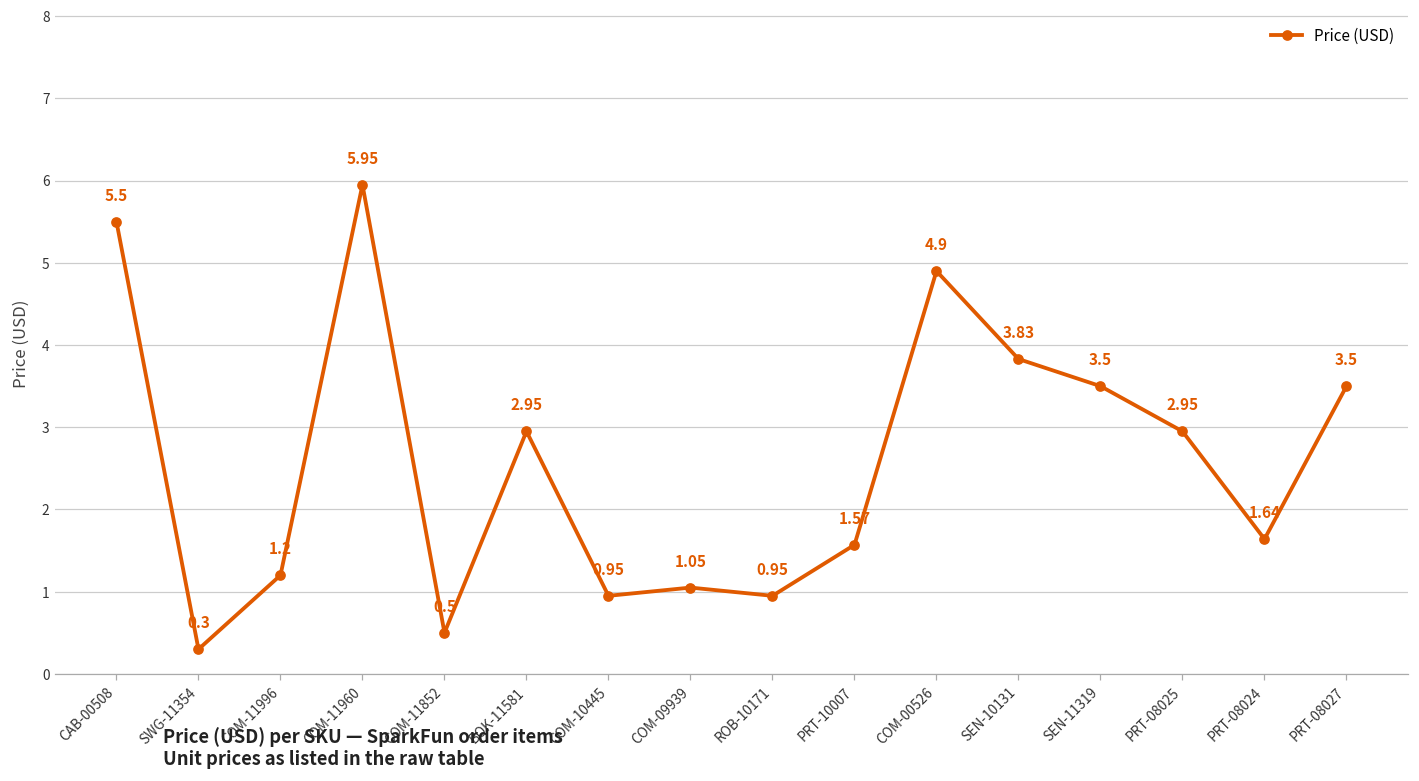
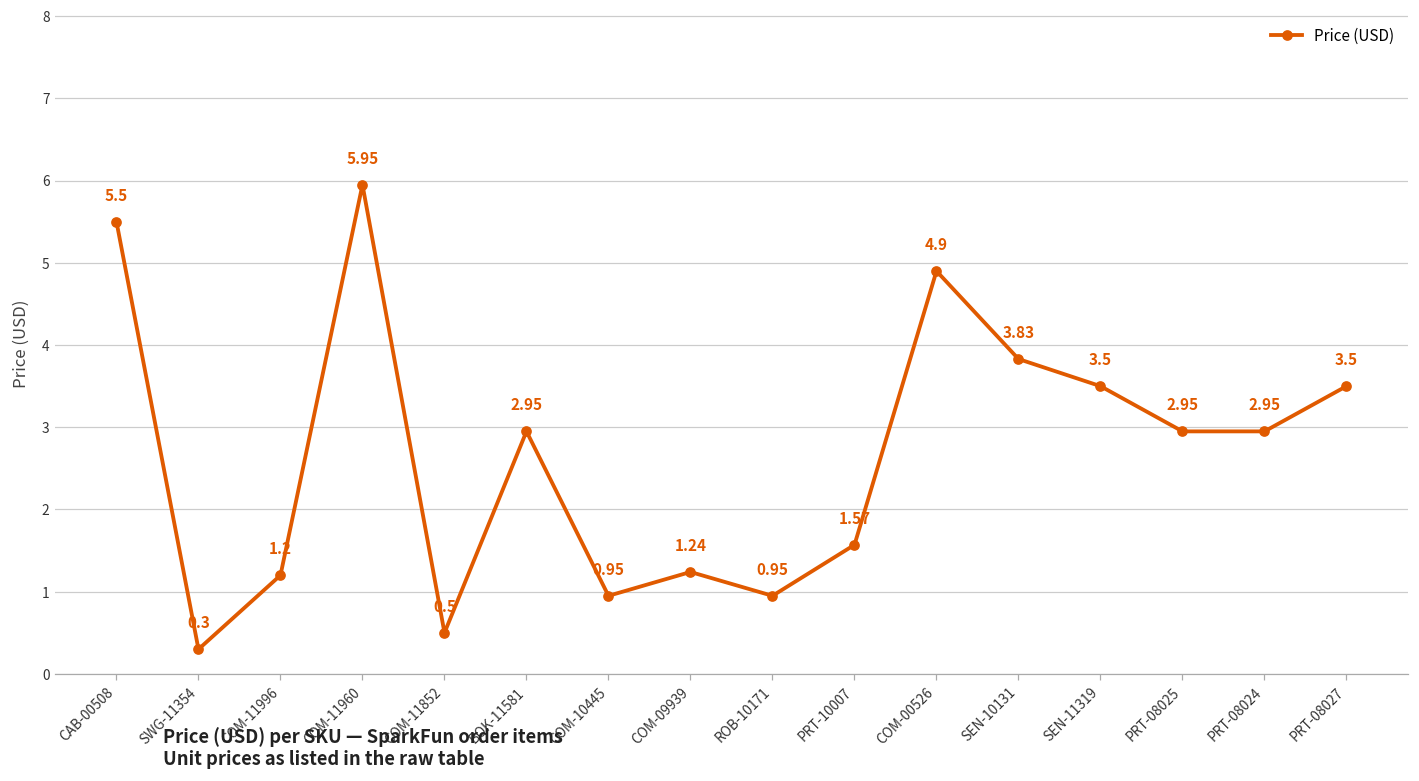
  {
    "CAB-00508": 5.5,
    "SWG-11354": 0.3,
    "COM-11996": 1.2,
    "COM-11960": 5.95,
    "COM-11852": 0.5,
    "BOK-11581": 2.95,
    "COM-10445": 0.95,
-   "COM-09939": 1.05,
+   "COM-09939": 1.24,
    "ROB-10171": 0.95,
    "PRT-10007": 1.57,
    "COM-00526": 4.9,
    "SEN-10131": 3.83,
    "SEN-11319": 3.5,
    "PRT-08025": 2.95,
-   "PRT-08024": 1.64,
+   "PRT-08024": 2.95,
    "PRT-08027": 3.5
  }
